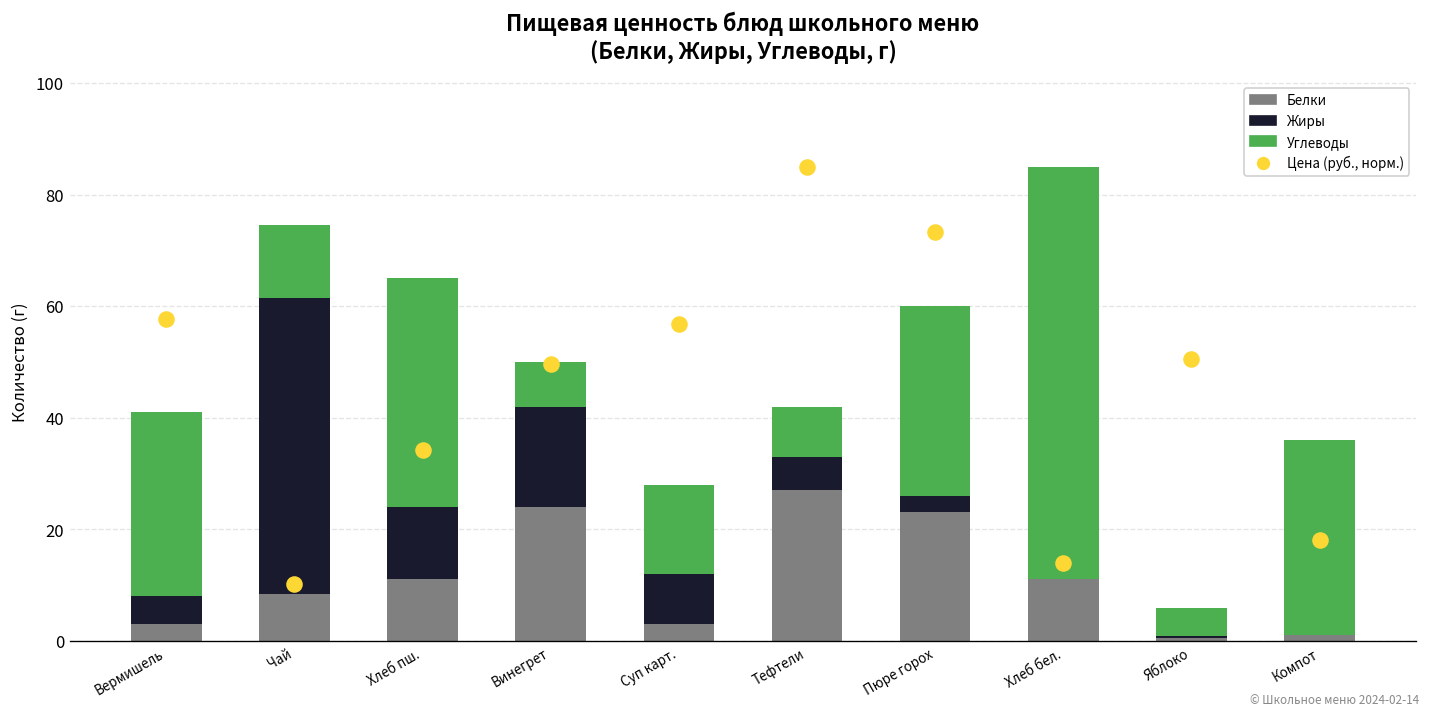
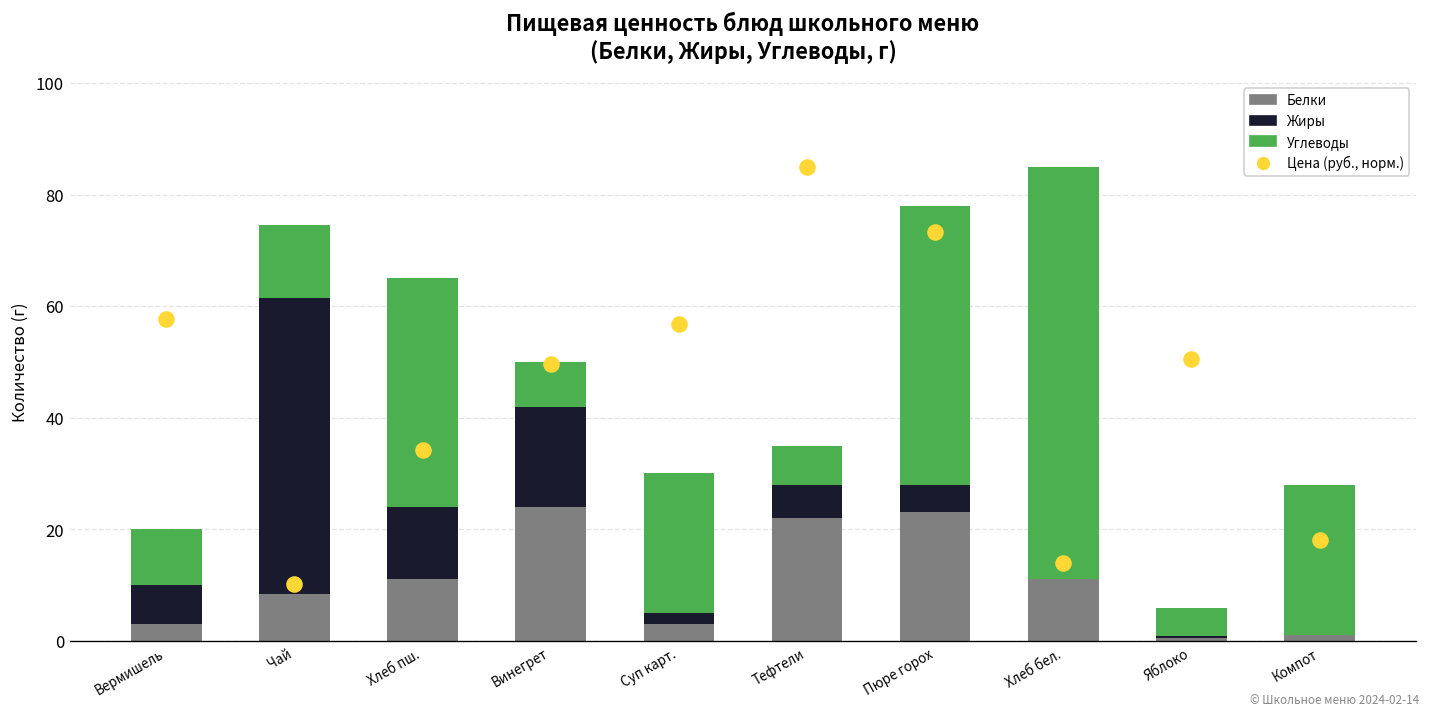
  {
    "Белки": {
      "Вермишель": 3,
      "Чай": 8,
      "Хлеб пш.": 11,
      "Винегрет": 24,
      "Суп карт.": 3,
-     "Тефтели": 27,
+     "Тефтели": 22,
      "Пюре горох": 23,
      "Хлеб бел.": 11,
      "Компот": 1
    },
    "Жиры": {
-     "Вермишель": 5,
+     "Вермишель": 7,
      "Чай": 53,
      "Хлеб пш.": 13,
      "Винегрет": 18,
-     "Суп карт.": 9,
+     "Суп карт.": 2,
      "Тефтели": 6,
-     "Пюре горох": 3,
+     "Пюре горох": 5,
      "Хлеб бел.": 0,
      "Компот": 0
    },
    "Углеводы": {
-     "Вермишель": 33,
+     "Вермишель": 10,
      "Чай": 13,
      "Хлеб пш.": 41,
      "Винегрет": 8,
-     "Суп карт.": 16,
-     "Тефтели": 9,
-     "Пюре горох": 34,
+     "Суп карт.": 25,
+     "Тефтели": 7,
+     "Пюре горох": 50,
      "Хлеб бел.": 74,
      "Яблоко": 5,
-     "Компот": 35
+     "Компот": 27
    }
  }
